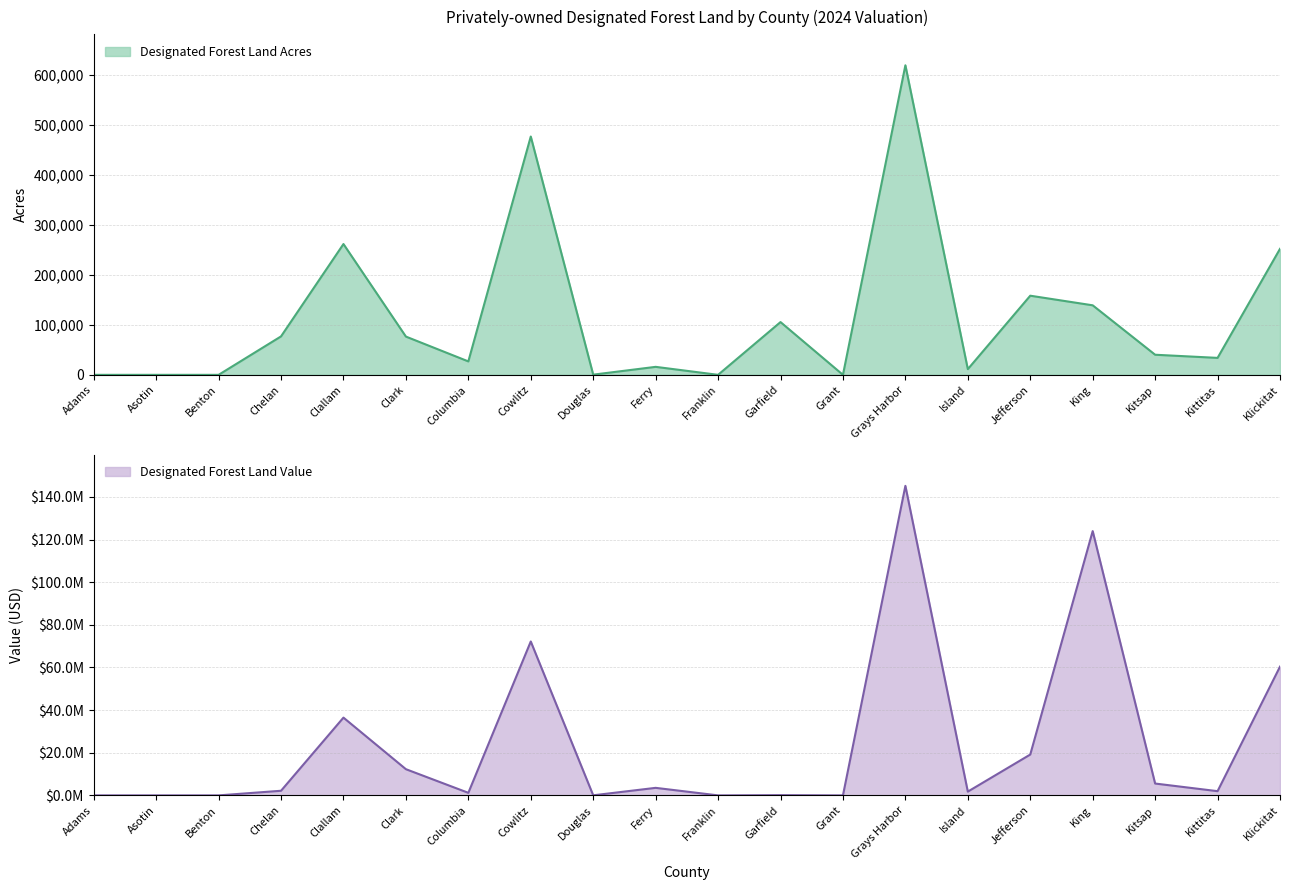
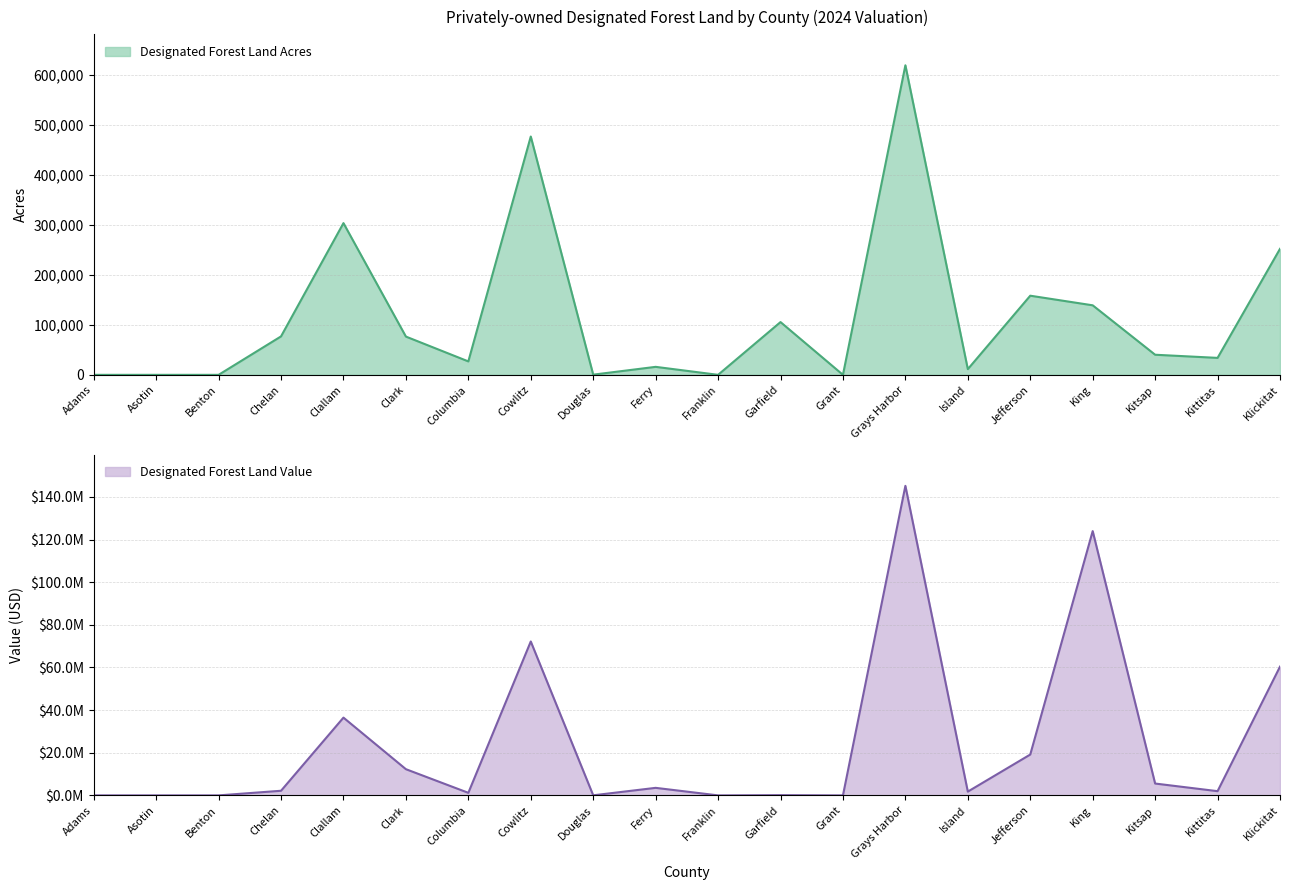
  {
    "Privately-owned Designated Forest Land by County (2024 Valuation)": {
      "Adams": "0",
      "Asotin": "0",
      "Benton": "0",
      "Chelan": "80,000",
-     "Clallam": "260,000",
+     "Clallam": "300,000",
      "Clark": "80,000",
      "Columbia": "30,000",
      "Cowlitz": "480,000",
      "Douglas": "0",
      "Ferry": "20,000",
      "Franklin": "0",
      "Garfield": "110,000",
      "Grant": "0",
      "Grays Harbor": "620,000",
      "Island": "10,000",
      "Jefferson": "160,000",
      "King": "140,000",
      "Kitsap": "40,000",
      "Kittitas": "30,000",
      "Klickitat": "250,000"
    }
  }
